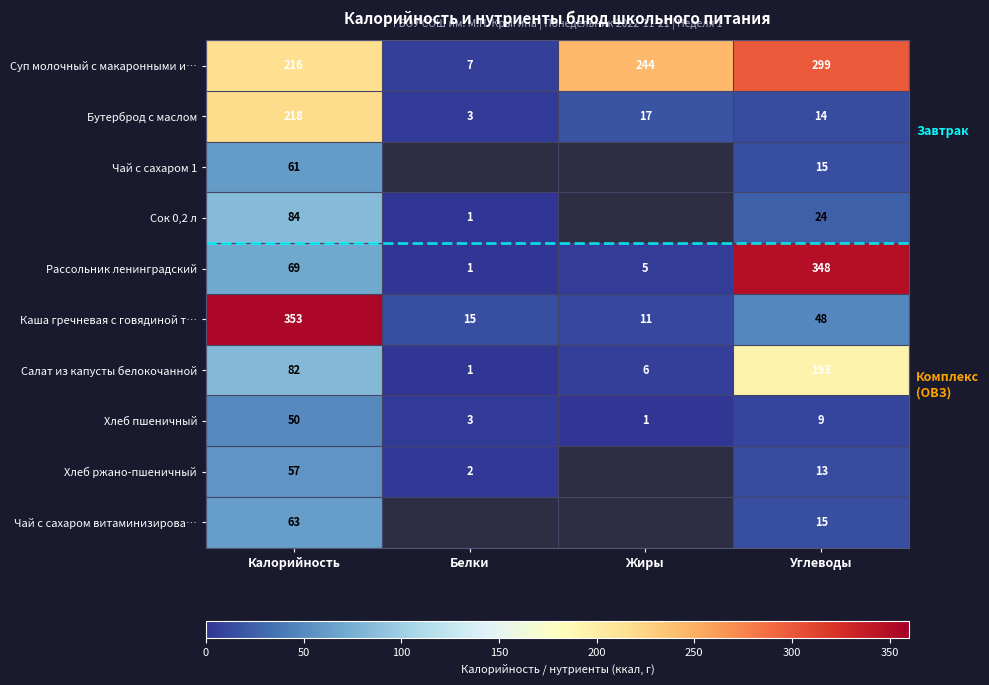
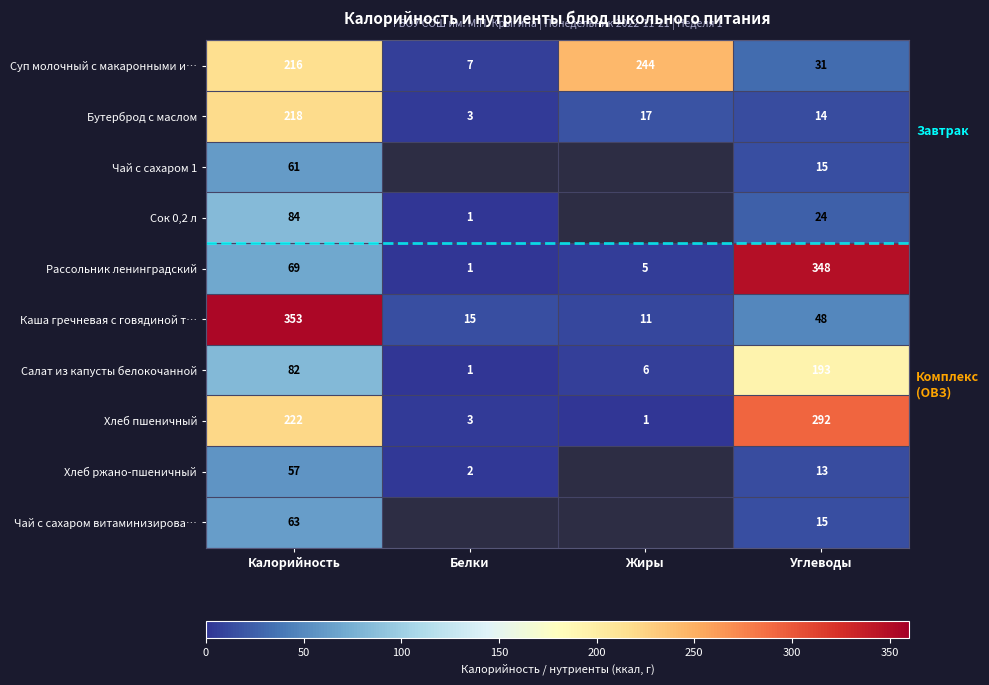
  {
    "Суп молочный с макаронными и…": {
      "Калорийность": 216,
      "Белки": 7,
      "Жиры": 244,
-     "Углеводы": 299
+     "Углеводы": 31
    },
    "Бутерброд с маслом": {
      "Калорийность": 218,
      "Белки": 3,
      "Жиры": 17,
      "Углеводы": 14
    },
    "Чай с сахаром 1": {
      "Калорийность": 61,
      "Углеводы": 15
    },
    "Сок 0,2 л": {
      "Калорийность": 84,
      "Белки": 1,
      "Углеводы": 24
    },
    "Рассольник ленинградский": {
      "Калорийность": 69,
      "Белки": 1,
      "Жиры": 5,
      "Углеводы": 348
    },
    "Каша гречневая с говядиной т…": {
      "Калорийность": 353,
      "Белки": 15,
      "Жиры": 11,
      "Углеводы": 48
    },
    "Салат из капусты белокочанной": {
      "Калорийность": 82,
      "Белки": 1,
      "Жиры": 6,
      "Углеводы": 193
    },
    "Хлеб пшеничный": {
-     "Калорийность": 50,
+     "Калорийность": 222,
      "Белки": 3,
      "Жиры": 1,
-     "Углеводы": 9
+     "Углеводы": 292
    },
    "Хлеб ржано-пшеничный": {
      "Калорийность": 57,
      "Белки": 2,
      "Углеводы": 13
    },
    "Чай с сахаром витаминизирова…": {
      "Калорийность": 63,
      "Углеводы": 15
    }
  }
